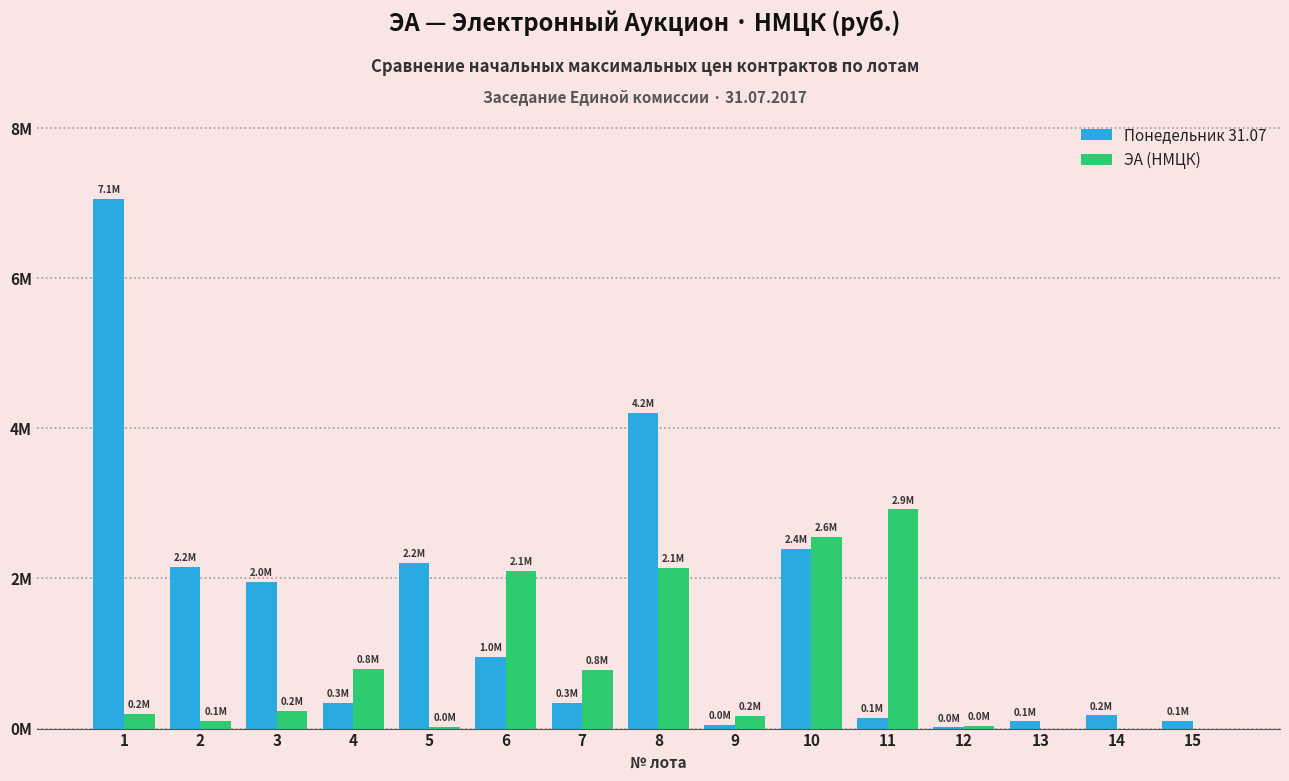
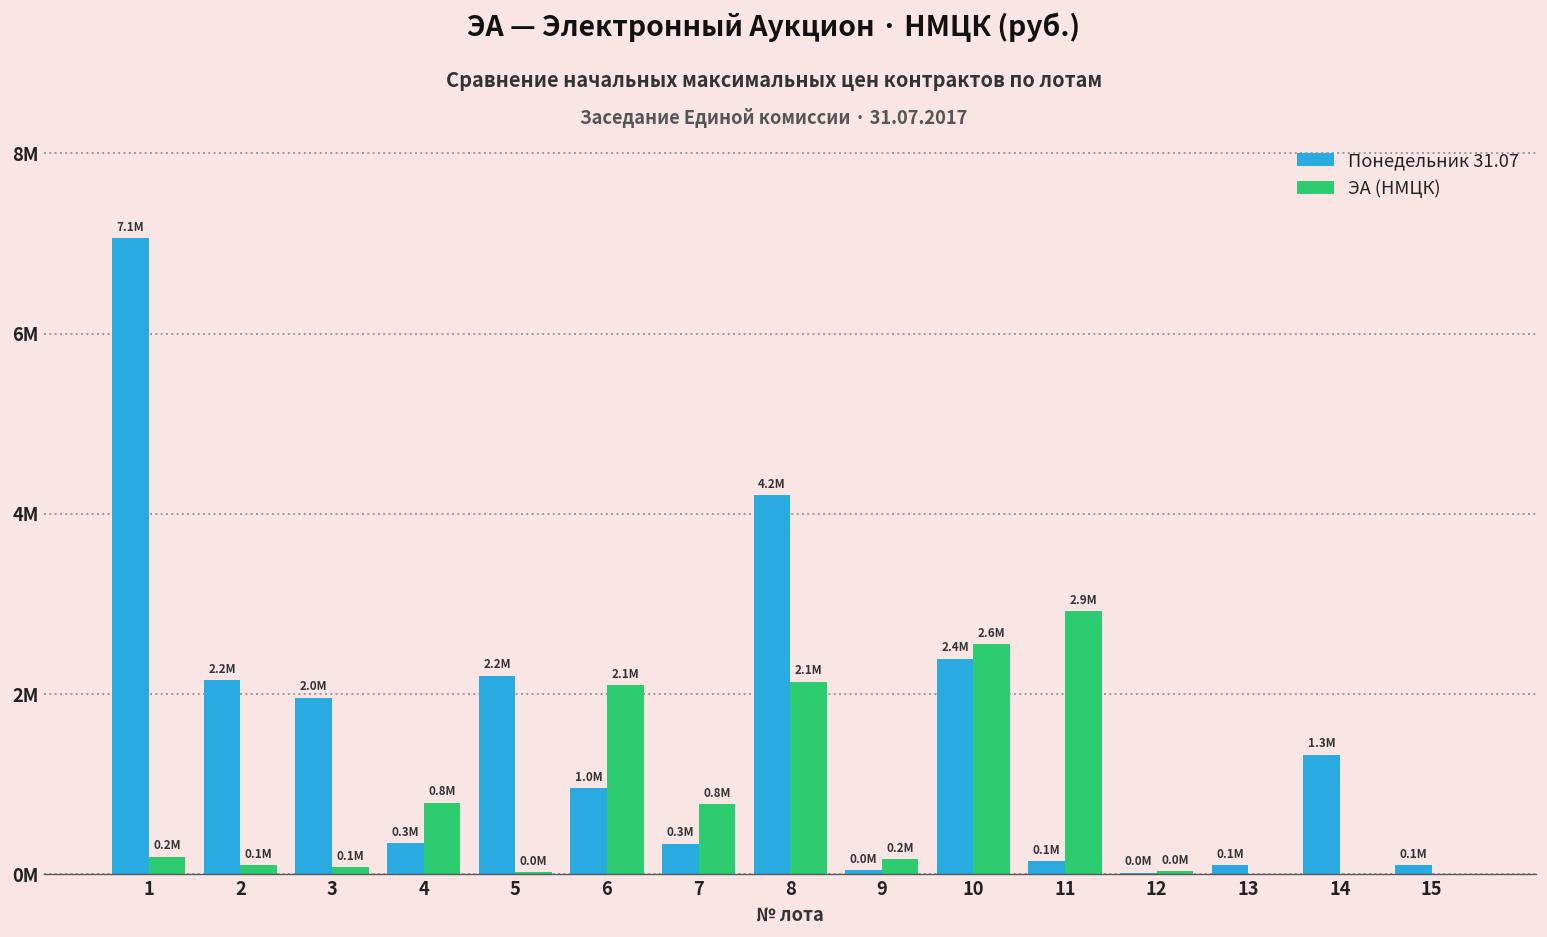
  {
    "Понедельник 31.07": {
      "1": "7.1M",
      "2": "2.2M",
      "3": "2.0M",
      "4": "0.3M",
      "5": "2.2M",
      "6": "1.0M",
      "7": "0.3M",
      "8": "4.2M",
      "10": "2.4M",
      "11": "0.1M",
      "13": "0.1M",
-     "14": "0.2M",
+     "14": "1.3M",
      "15": "0.1M"
    },
    "ЭА (НМЦК)": {
      "1": "0.2M",
      "2": "0.1M",
-     "3": "0.2M",
+     "3": "0.1M",
      "4": "0.8M",
      "6": "2.1M",
      "7": "0.8M",
      "8": "2.1M",
      "9": "0.2M",
      "10": "2.6M",
      "11": "2.9M"
    }
  }
